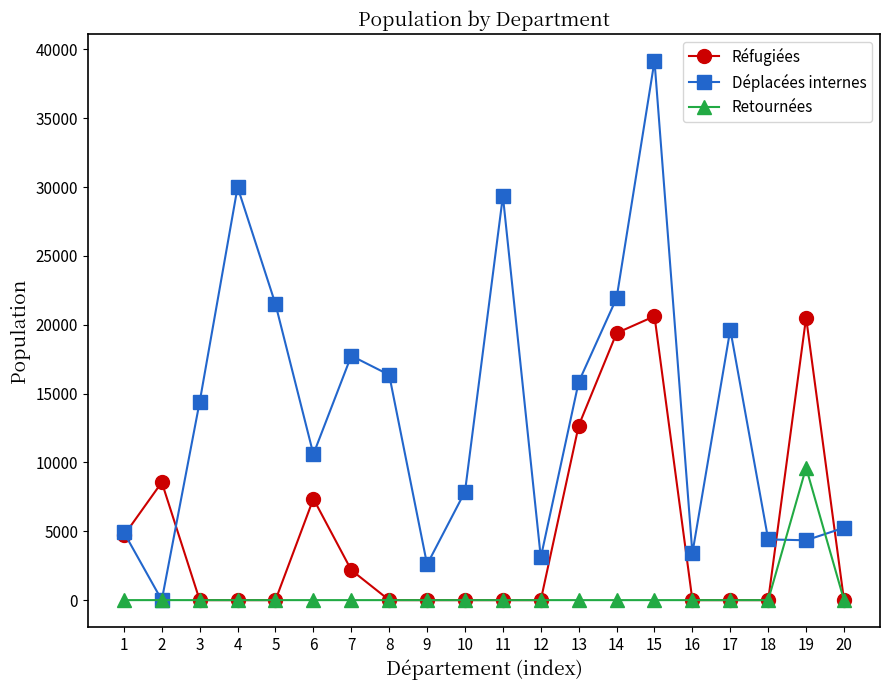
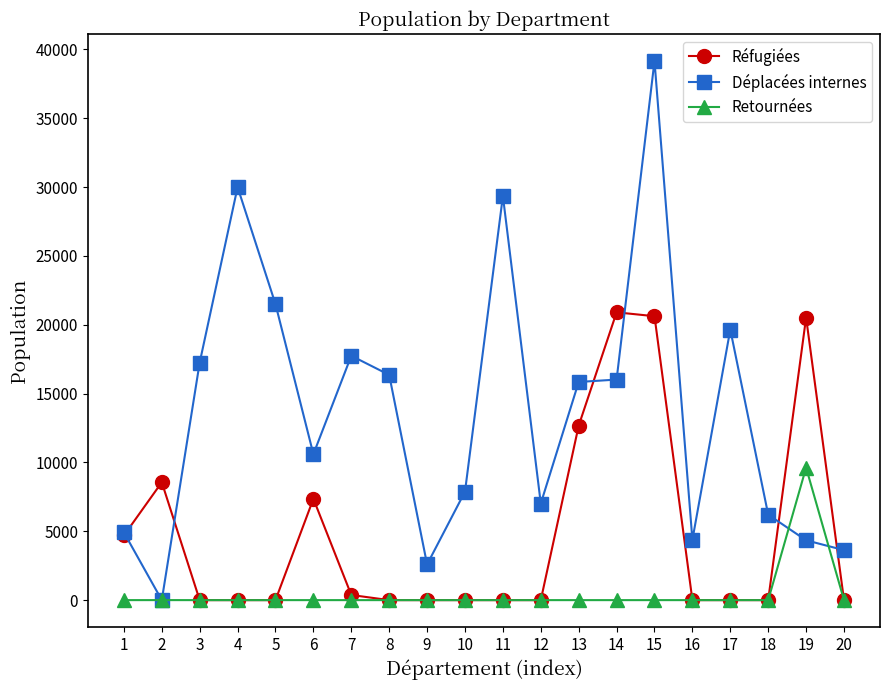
  {
    "Réfugiées": {
      "1": 4700,
      "2": 8600,
      "6": 7400,
-     "7": 2200,
+     "7": 400,
      "13": 12700,
-     "14": 19400,
+     "14": 20900,
      "15": 20600,
      "19": 20500
    },
    "Déplacées internes": {
      "1": 4900,
-     "3": 14400,
+     "3": 17300,
      "4": 30000,
      "5": 21500,
      "6": 10600,
      "7": 17700,
      "8": 16400,
      "9": 2600,
      "10": 7900,
      "11": 29300,
-     "12": 3100,
+     "12": 7000,
      "13": 15800,
-     "14": 21900,
+     "14": 16000,
      "15": 39200,
-     "16": 3400,
+     "16": 4400,
      "17": 19700,
-     "18": 4400,
+     "18": 6200,
      "19": 4300,
-     "20": 5300
+     "20": 3600
    },
    "Retournées": {
      "1": 0,
      "6": 0,
      "7": 0,
      "13": 0,
      "14": 0,
      "15": 0,
      "19": 9600
    }
  }
